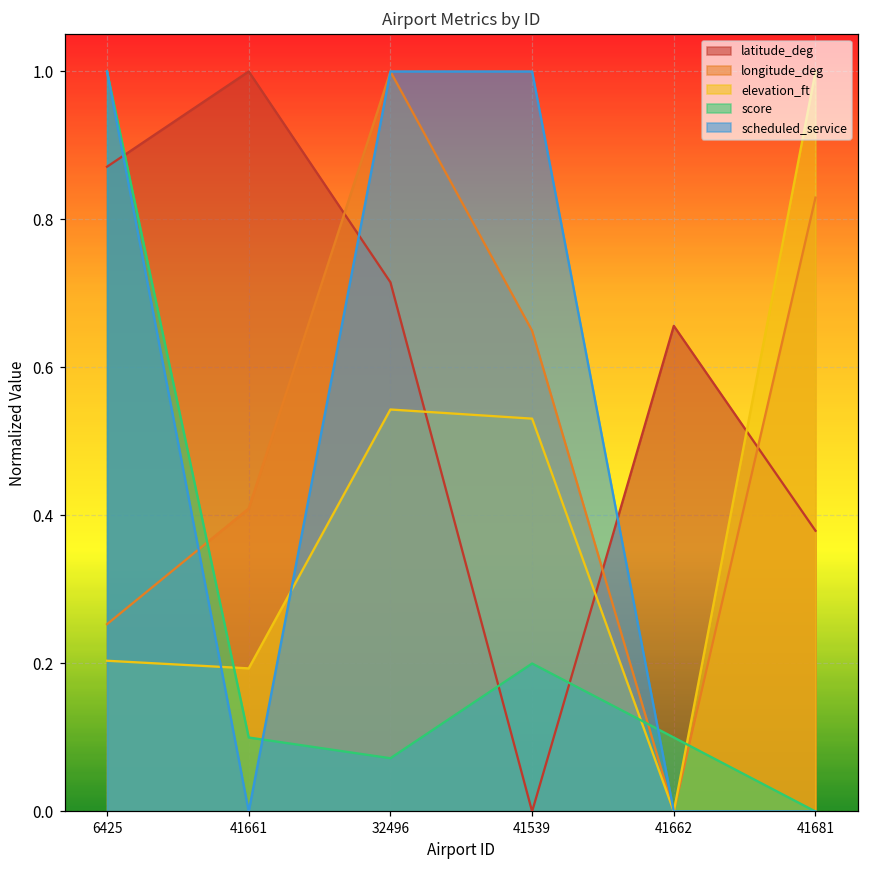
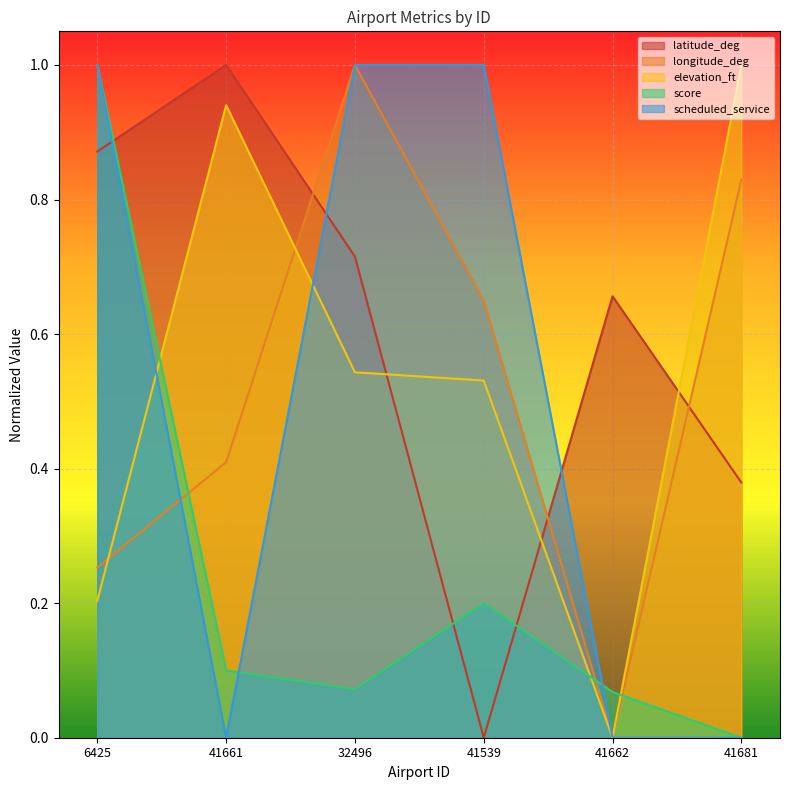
  {
    "latitude_deg": {
      "6425": 0.87,
      "41661": 1.00,
      "32496": 0.72,
      "41539": 0.00,
      "41662": 0.66,
      "41681": 0.38
    },
    "longitude_deg": {
      "6425": 0.25,
      "41661": 0.41,
      "41539": 0.65,
      "41681": 0.83
    },
    "elevation_ft": {
      "6425": 0.20,
-     "41661": 0.19,
+     "41661": 0.94,
      "32496": 0.54,
      "41539": 0.53
    },
    "score": {
      "41661": 0.10,
      "32496": 0.07,
      "41539": 0.20,
-     "41662": 0.10
+     "41662": 0.07
    },
    "scheduled_service": {
      "41661": 0.00,
      "41539": 1.00
    }
  }
